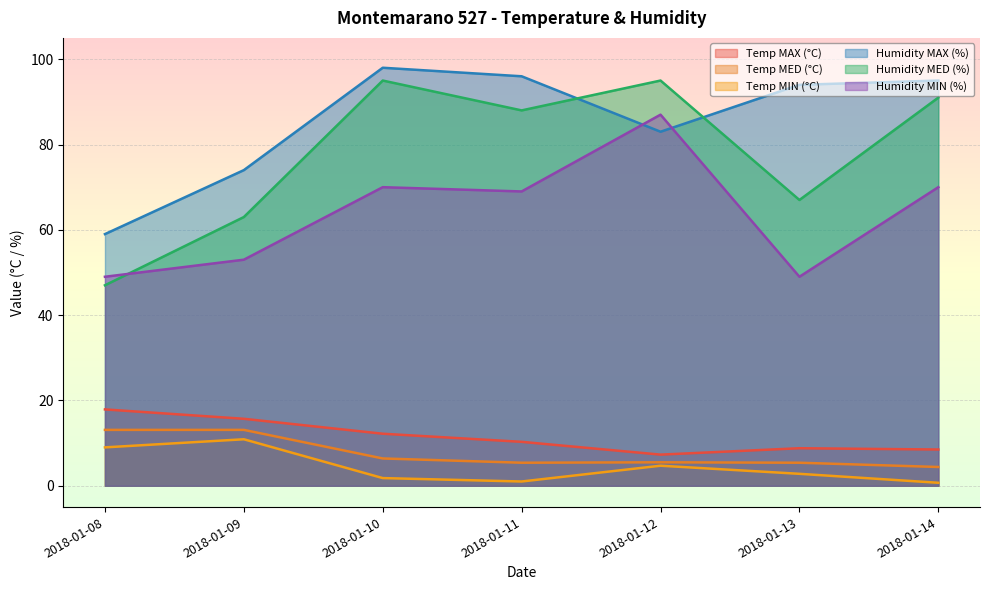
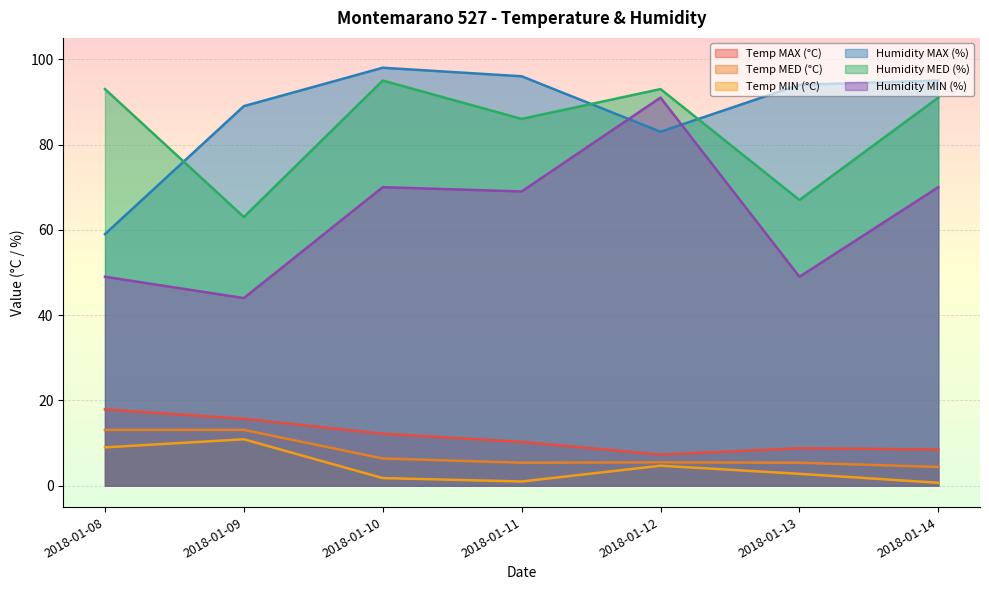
  {
    "Humidity MAX (%)": {
      "2018-01-08": 59,
-     "2018-01-09": 74,
+     "2018-01-09": 89,
      "2018-01-10": 98,
      "2018-01-11": 96,
      "2018-01-12": 83
    },
    "Humidity MED (%)": {
-     "2018-01-08": 47,
+     "2018-01-08": 93,
      "2018-01-09": 63,
      "2018-01-10": 95,
-     "2018-01-11": 88,
-     "2018-01-12": 95,
+     "2018-01-11": 86,
+     "2018-01-12": 93,
      "2018-01-13": 67,
      "2018-01-14": 91
    },
    "Humidity MIN (%)": {
      "2018-01-08": 49,
-     "2018-01-09": 53,
+     "2018-01-09": 44,
      "2018-01-10": 70,
      "2018-01-11": 69,
-     "2018-01-12": 87,
+     "2018-01-12": 91,
      "2018-01-13": 49,
      "2018-01-14": 70
    }
  }
